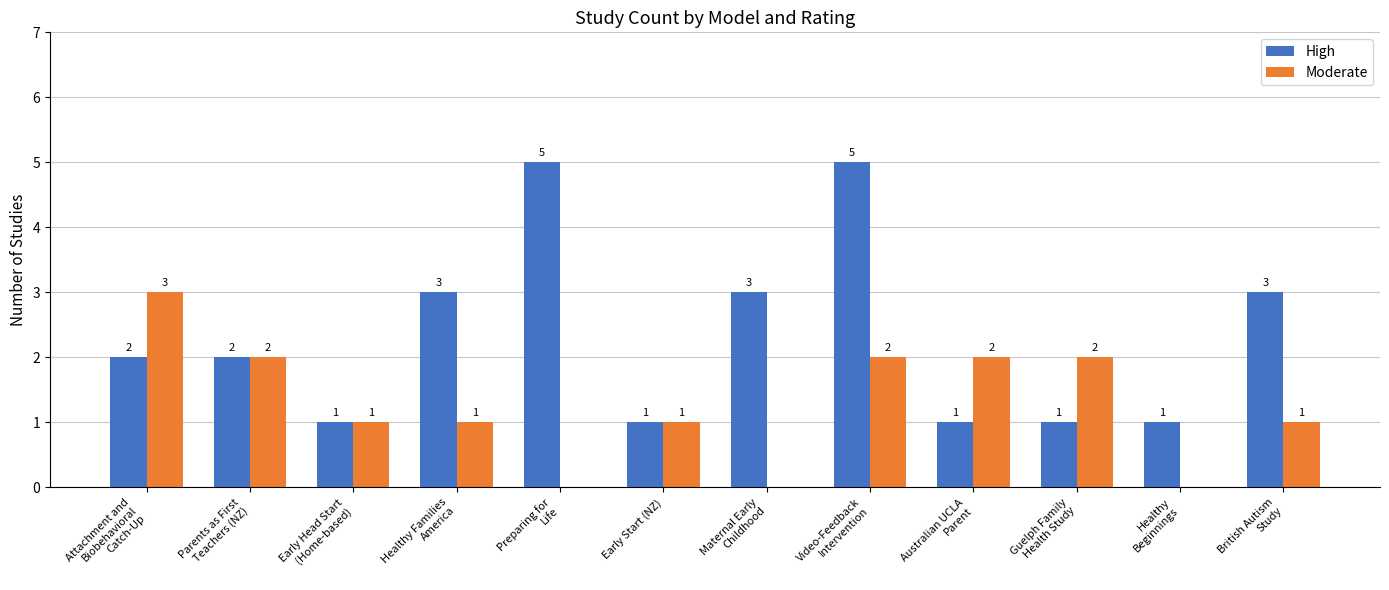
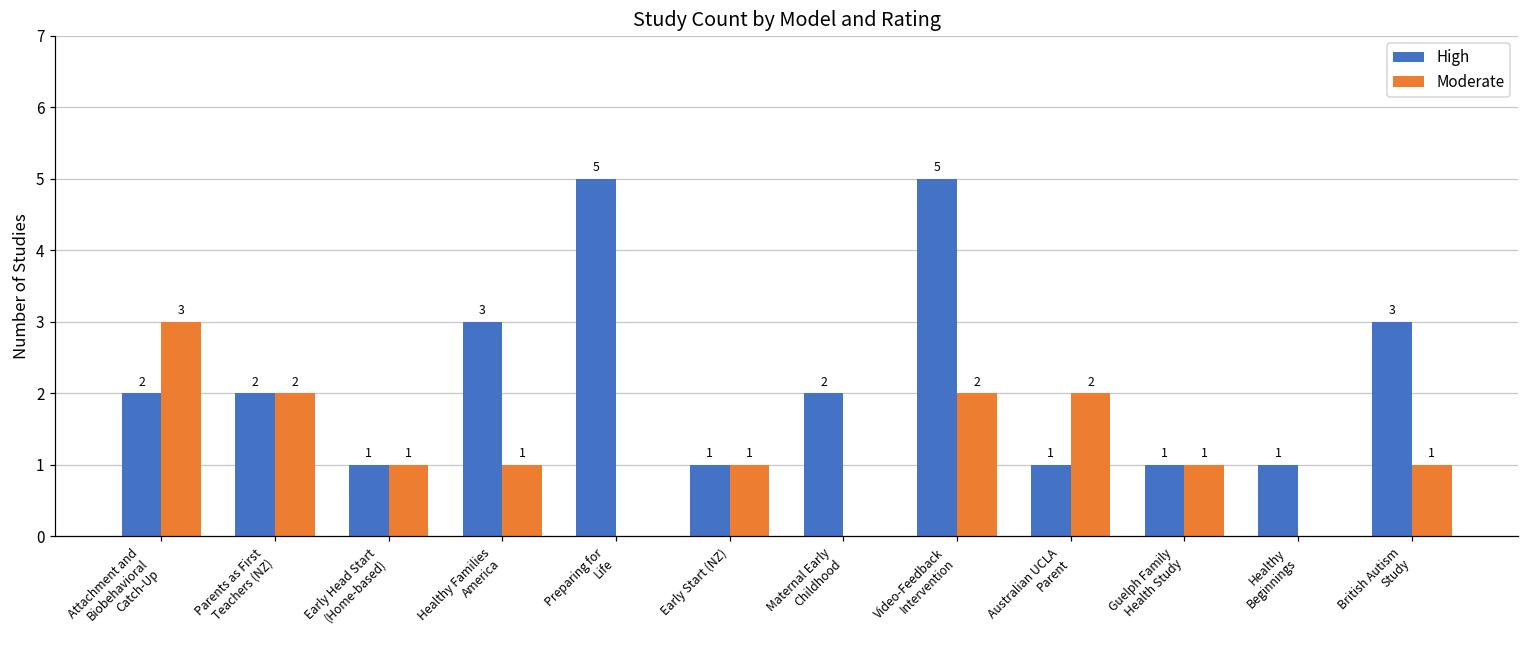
  {
    "High": {
      "Attachment and Biobehavioral Catch-Up": 2,
      "Parents as First Teachers (NZ)": 2,
      "Early Head Start (Home-based)": 1,
      "Healthy Families America": 3,
      "Preparing for Life": 5,
      "Early Start (NZ)": 1,
-     "Maternal Early Childhood": 3,
+     "Maternal Early Childhood": 2,
      "Video-Feedback Intervention": 5,
      "Australian UCLA Parent": 1,
      "Guelph Family Health Study": 1,
      "Healthy Beginnings": 1,
      "British Autism Study": 3
    },
    "Moderate": {
      "Attachment and Biobehavioral Catch-Up": 3,
      "Parents as First Teachers (NZ)": 2,
      "Early Head Start (Home-based)": 1,
      "Healthy Families America": 1,
      "Early Start (NZ)": 1,
      "Video-Feedback Intervention": 2,
      "Australian UCLA Parent": 2,
-     "Guelph Family Health Study": 2,
+     "Guelph Family Health Study": 1,
      "British Autism Study": 1
    }
  }
